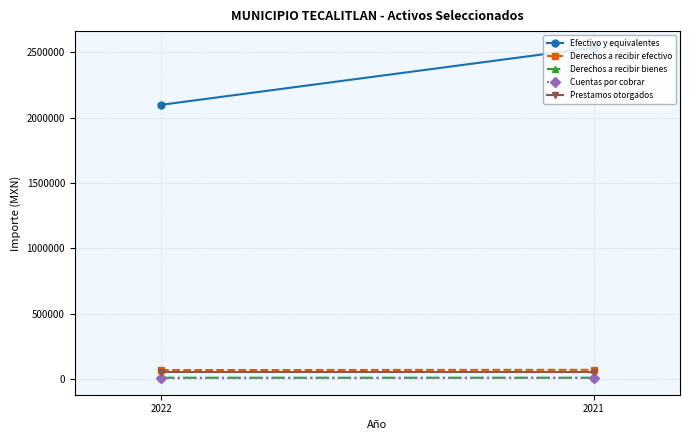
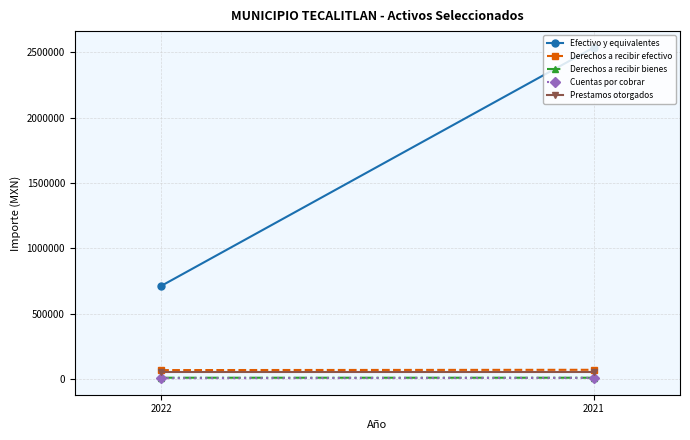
  {
    "Efectivo y equivalentes": {
-     "2022": 2100000
+     "2022": 710000
    },
    "Cuentas por cobrar": {
      "2022": 10000,
      "2021": 10000
    }
  }
